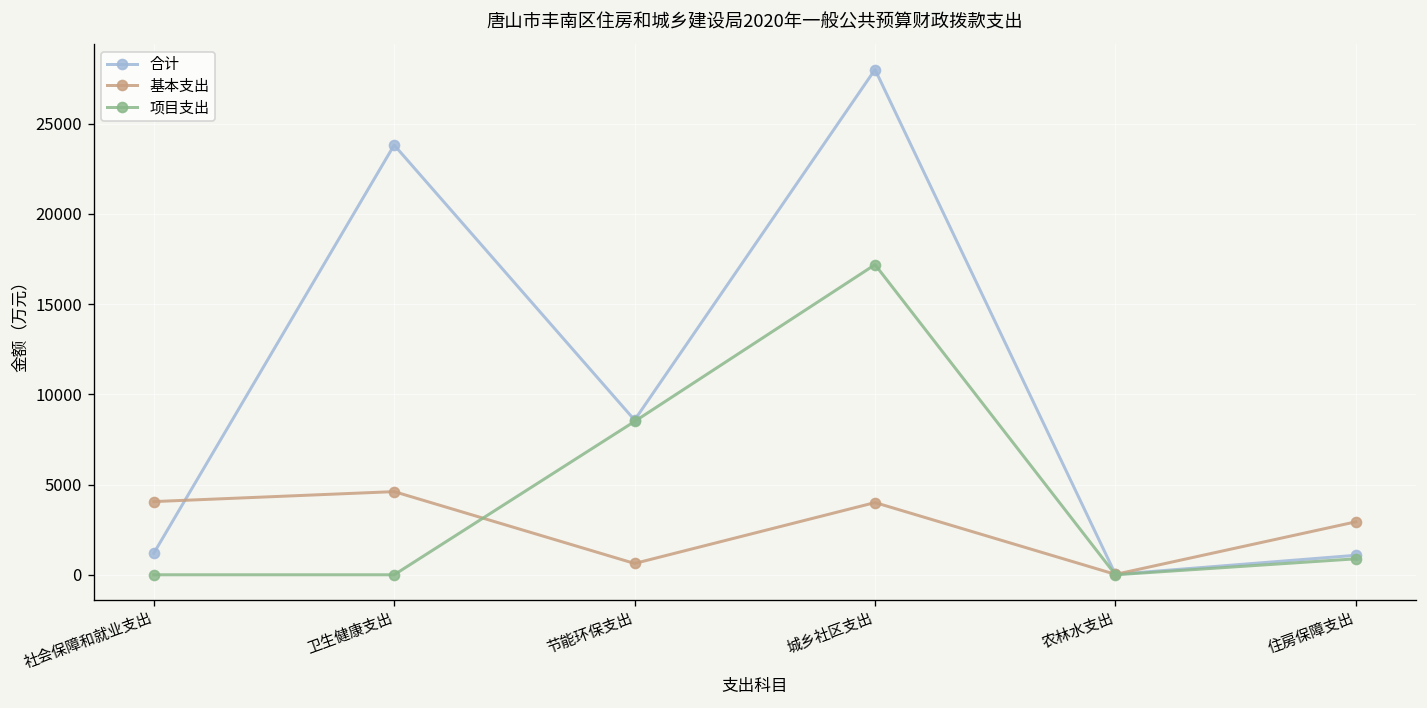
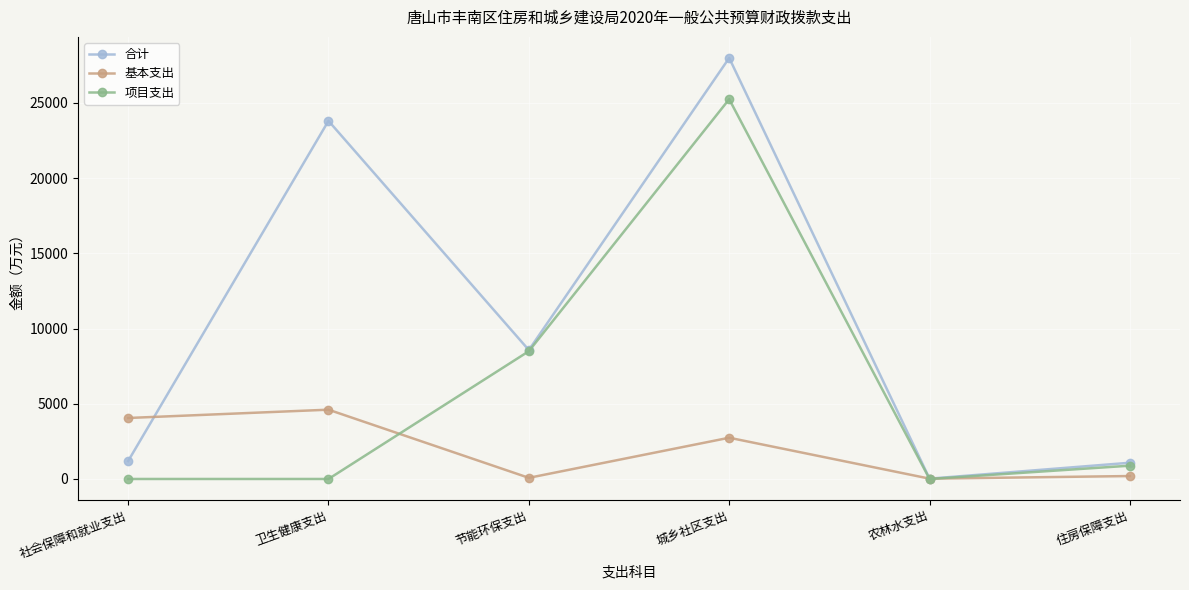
  {
    "合计": {
      "社会保障和就业支出": 1200,
      "卫生健康支出": 23800,
      "城乡社区支出": 28000,
      "住房保障支出": 1100
    },
    "基本支出": {
      "社会保障和就业支出": 4100,
      "卫生健康支出": 4600,
-     "节能环保支出": 600,
-     "城乡社区支出": 4000,
-     "住房保障支出": 2900
+     "节能环保支出": 100,
+     "城乡社区支出": 2700,
+     "住房保障支出": 200
    },
    "项目支出": {
      "社会保障和就业支出": 0,
      "卫生健康支出": 0,
-     "城乡社区支出": 17200,
+     "城乡社区支出": 25300,
      "住房保障支出": 900
    }
  }
